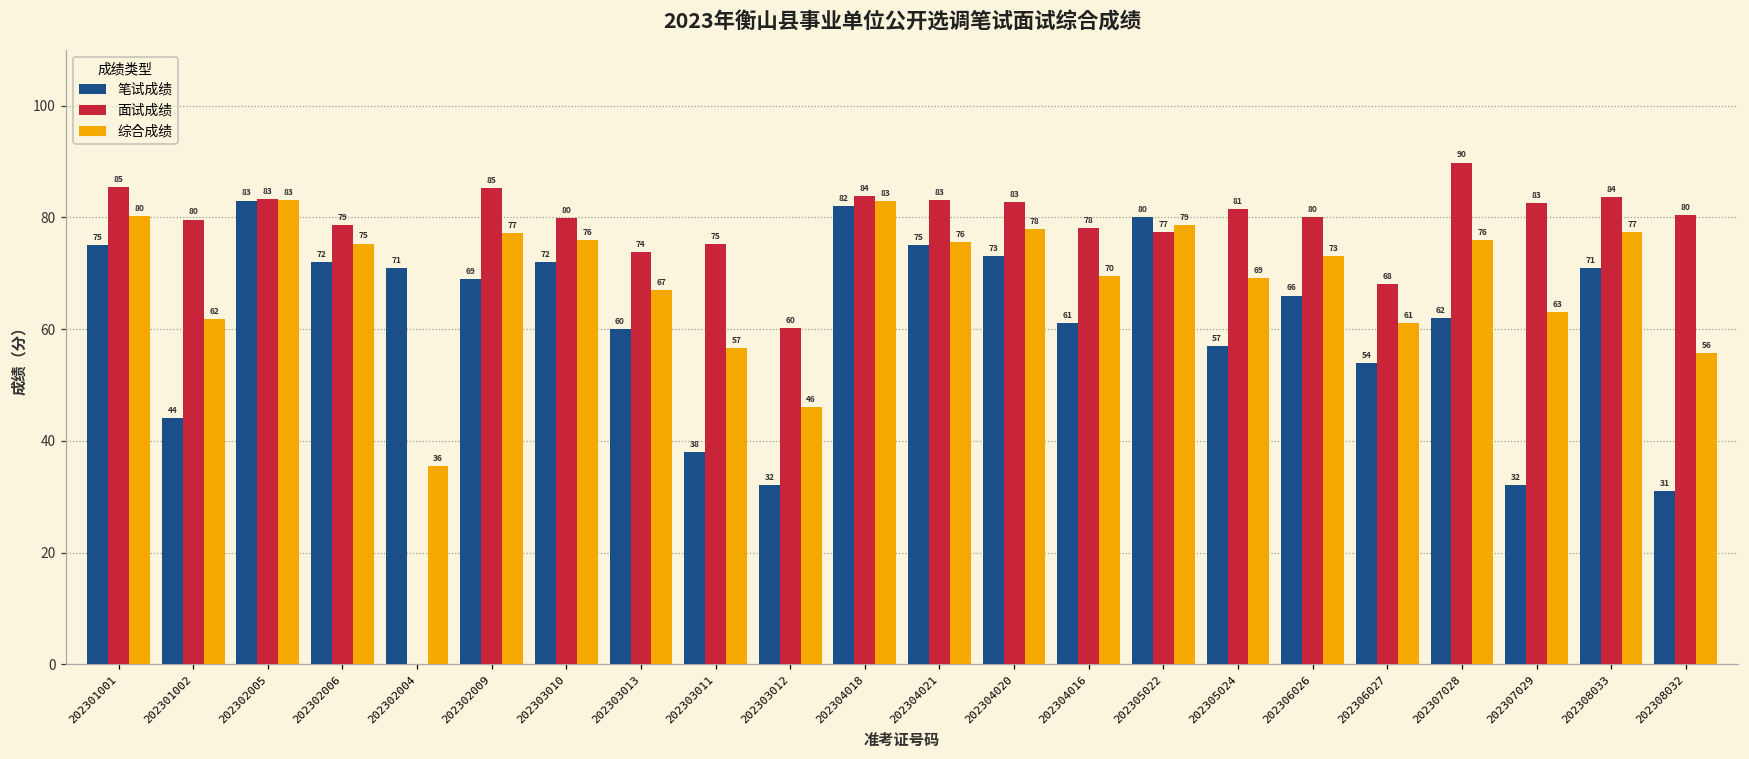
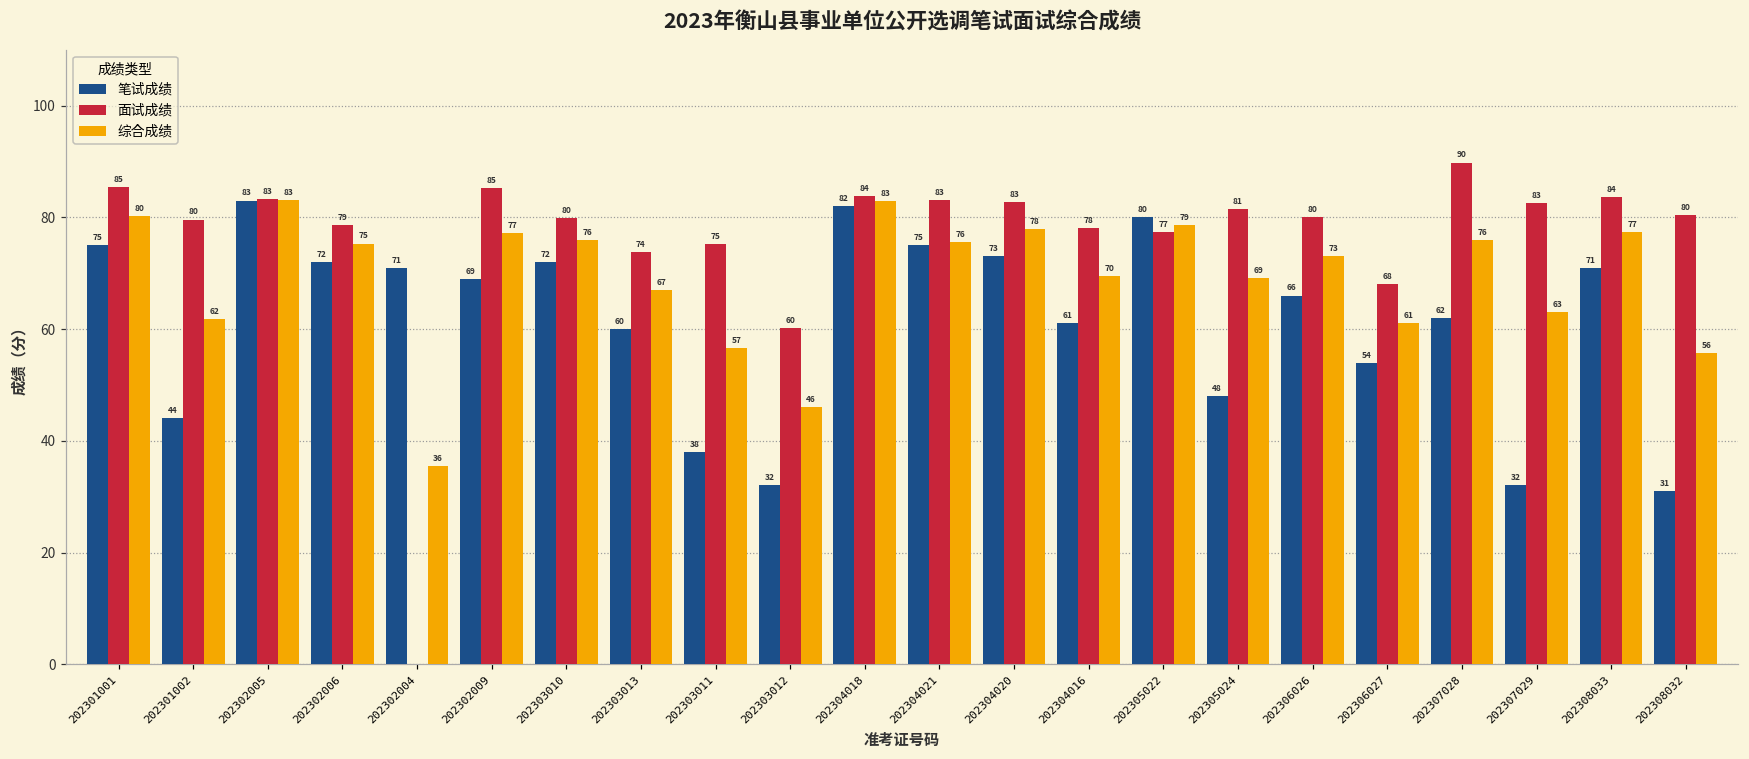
  {
    "笔试成绩": {
      "202301001": 75,
      "202301002": 44,
      "202302005": 83,
      "202302006": 72,
      "202302004": 71,
      "202302009": 69,
      "202303010": 72,
      "202303013": 60,
      "202303011": 38,
      "202303012": 32,
      "202304018": 82,
      "202304021": 75,
      "202304020": 73,
      "202304016": 61,
      "202305022": 80,
-     "202305024": 57,
+     "202305024": 48,
      "202306026": 66,
      "202306027": 54,
      "202307028": 62,
      "202307029": 32,
      "202308033": 71,
      "202308032": 31
    },
    "面试成绩": {
      "202301001": 85,
      "202301002": 80,
      "202302005": 83,
      "202302006": 79,
      "202302009": 85,
      "202303010": 80,
      "202303013": 74,
      "202303011": 75,
      "202303012": 60,
      "202304018": 84,
      "202304021": 83,
      "202304020": 83,
      "202304016": 78,
      "202305022": 77,
      "202305024": 81,
      "202306026": 80,
      "202306027": 68,
      "202307028": 90,
      "202307029": 83,
      "202308033": 84,
      "202308032": 80
    },
    "综合成绩": {
      "202301001": 80,
      "202301002": 62,
      "202302005": 83,
      "202302006": 75,
      "202302004": 36,
      "202302009": 77,
      "202303010": 76,
      "202303013": 67,
      "202303011": 57,
      "202303012": 46,
      "202304018": 83,
      "202304021": 76,
      "202304020": 78,
      "202304016": 70,
      "202305022": 79,
      "202305024": 69,
      "202306026": 73,
      "202306027": 61,
      "202307028": 76,
      "202307029": 63,
      "202308033": 77,
      "202308032": 56
    }
  }
